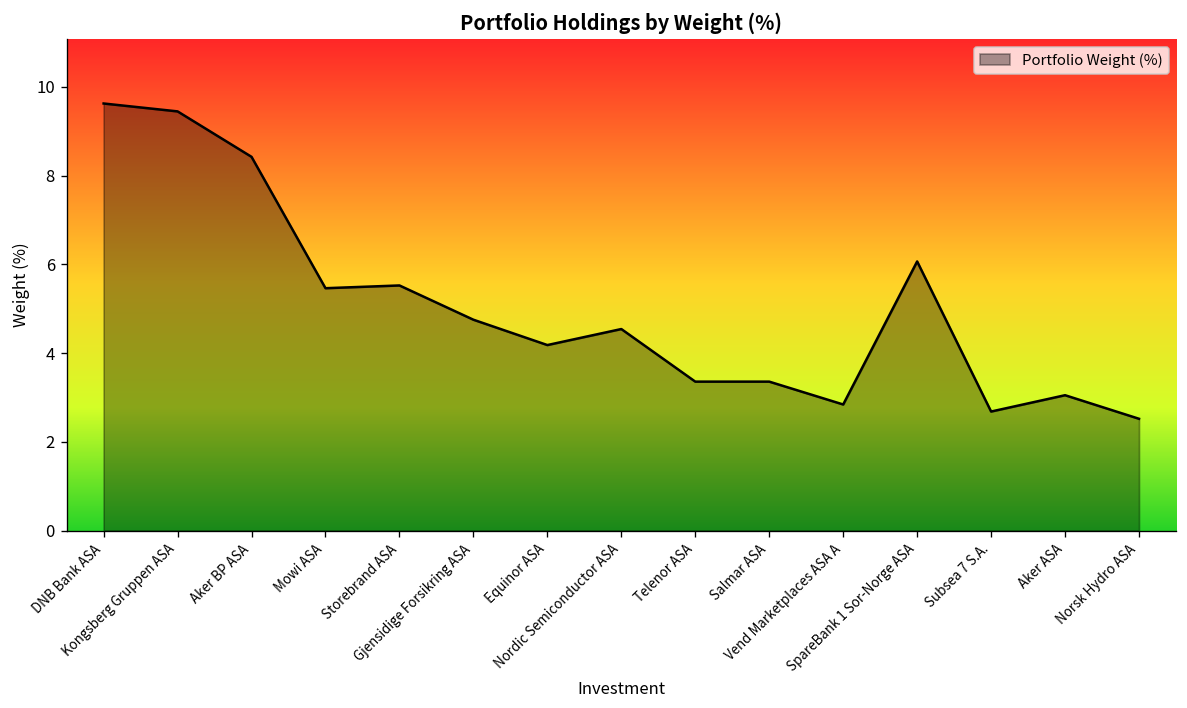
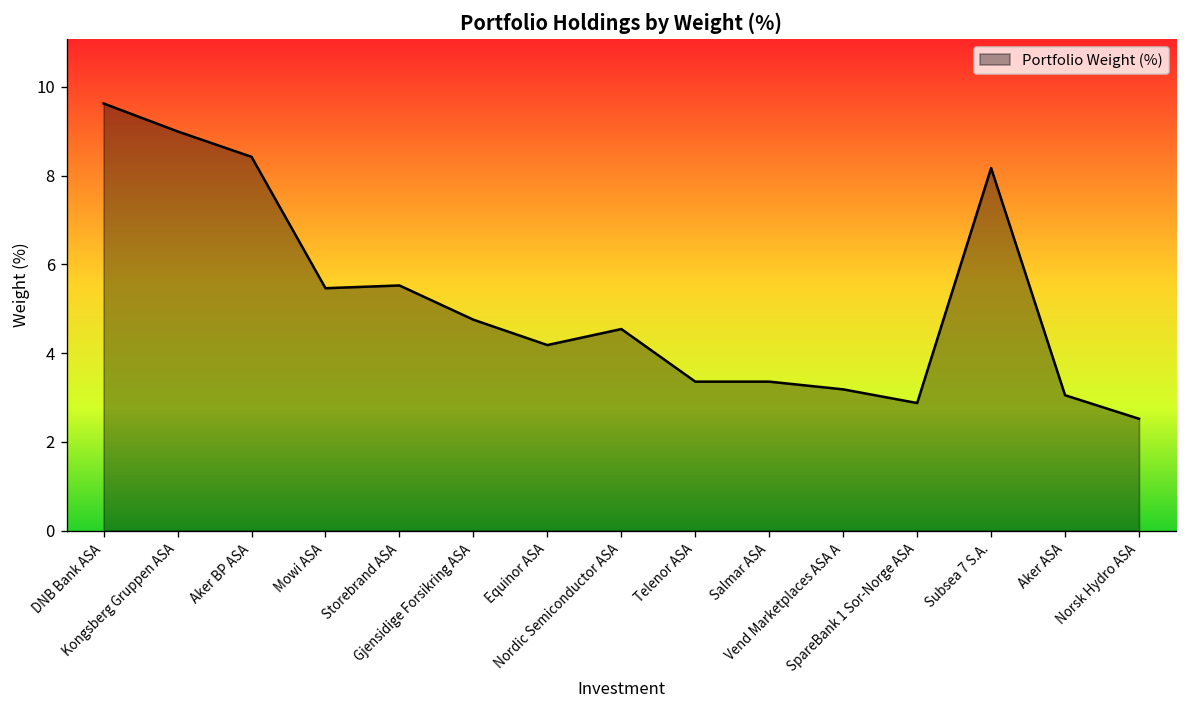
  {
    "DNB Bank ASA": 9.6,
-   "Kongsberg Gruppen ASA": 9.4,
+   "Kongsberg Gruppen ASA": 9.0,
    "Aker BP ASA": 8.4,
    "Mowi ASA": 5.5,
    "Storebrand ASA": 5.5,
    "Gjensidige Forsikring ASA": 4.8,
    "Equinor ASA": 4.2,
    "Nordic Semiconductor ASA": 4.5,
    "Telenor ASA": 3.4,
    "Salmar ASA": 3.4,
-   "Vend Marketplaces ASA A": 2.8,
-   "SpareBank 1 Sor-Norge ASA": 6.1,
-   "Subsea 7 S.A.": 2.7,
+   "Vend Marketplaces ASA A": 3.2,
+   "SpareBank 1 Sor-Norge ASA": 2.9,
+   "Subsea 7 S.A.": 8.2,
    "Aker ASA": 3.1,
    "Norsk Hydro ASA": 2.5
  }
